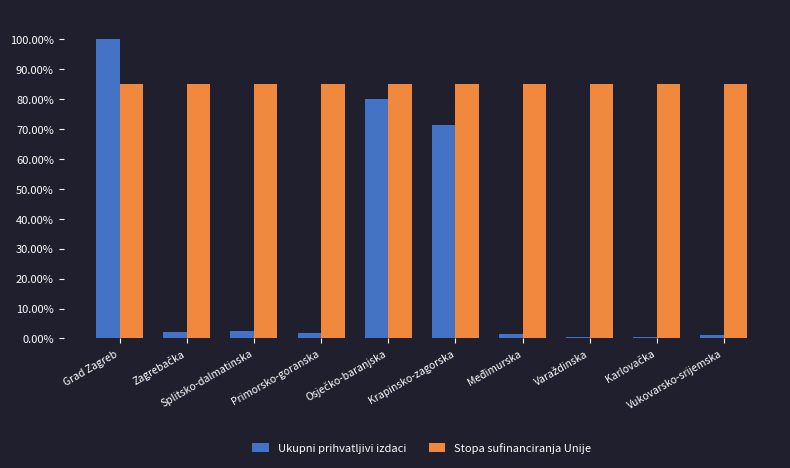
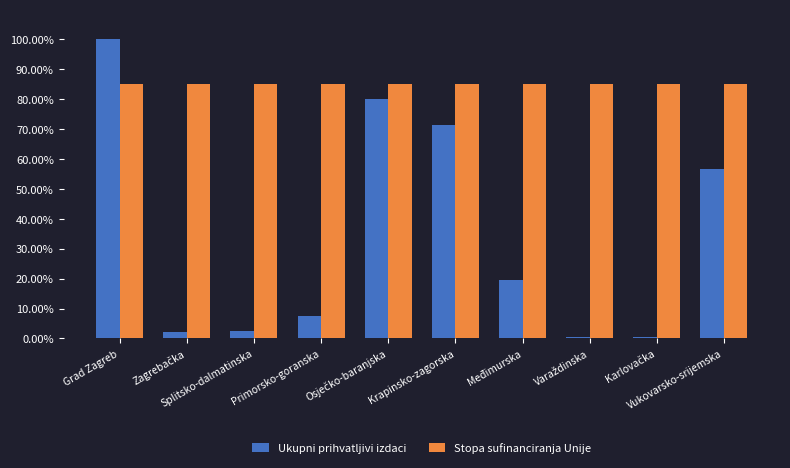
  {
    "Ukupni prihvatljivi izdaci": {
      "Grad Zagreb": "100%",
      "Zagrebačka": "2%",
      "Splitsko-dalmatinska": "2%",
-     "Primorsko-goranska": "2%",
+     "Primorsko-goranska": "7%",
      "Osječko-baranjska": "80%",
      "Krapinsko-zagorska": "71%",
-     "Međimurska": "1%",
-     "Vukovarsko-srijemska": "1%"
+     "Međimurska": "20%",
+     "Vukovarsko-srijemska": "56%"
    },
    "Stopa sufinanciranja Unije": {
      "Grad Zagreb": "85%",
      "Zagrebačka": "85%",
      "Splitsko-dalmatinska": "85%",
      "Primorsko-goranska": "85%",
      "Osječko-baranjska": "85%",
      "Krapinsko-zagorska": "85%",
      "Međimurska": "85%",
      "Varaždinska": "85%",
      "Karlovačka": "85%",
      "Vukovarsko-srijemska": "85%"
    }
  }
